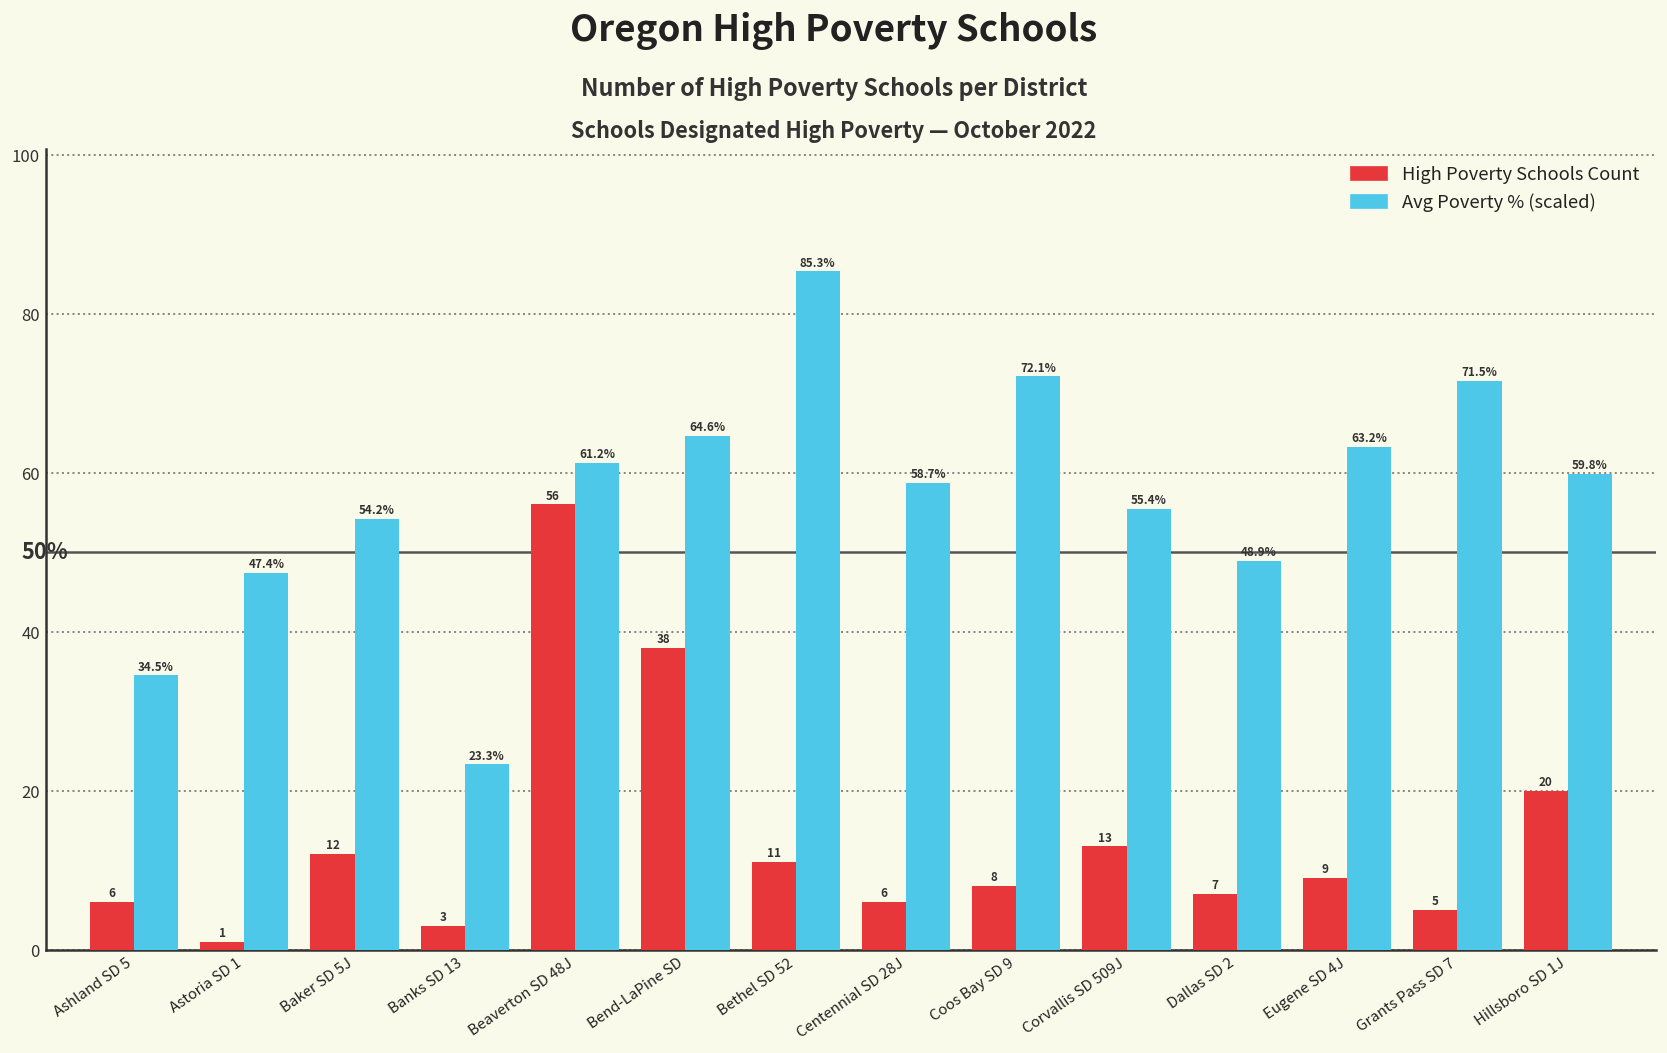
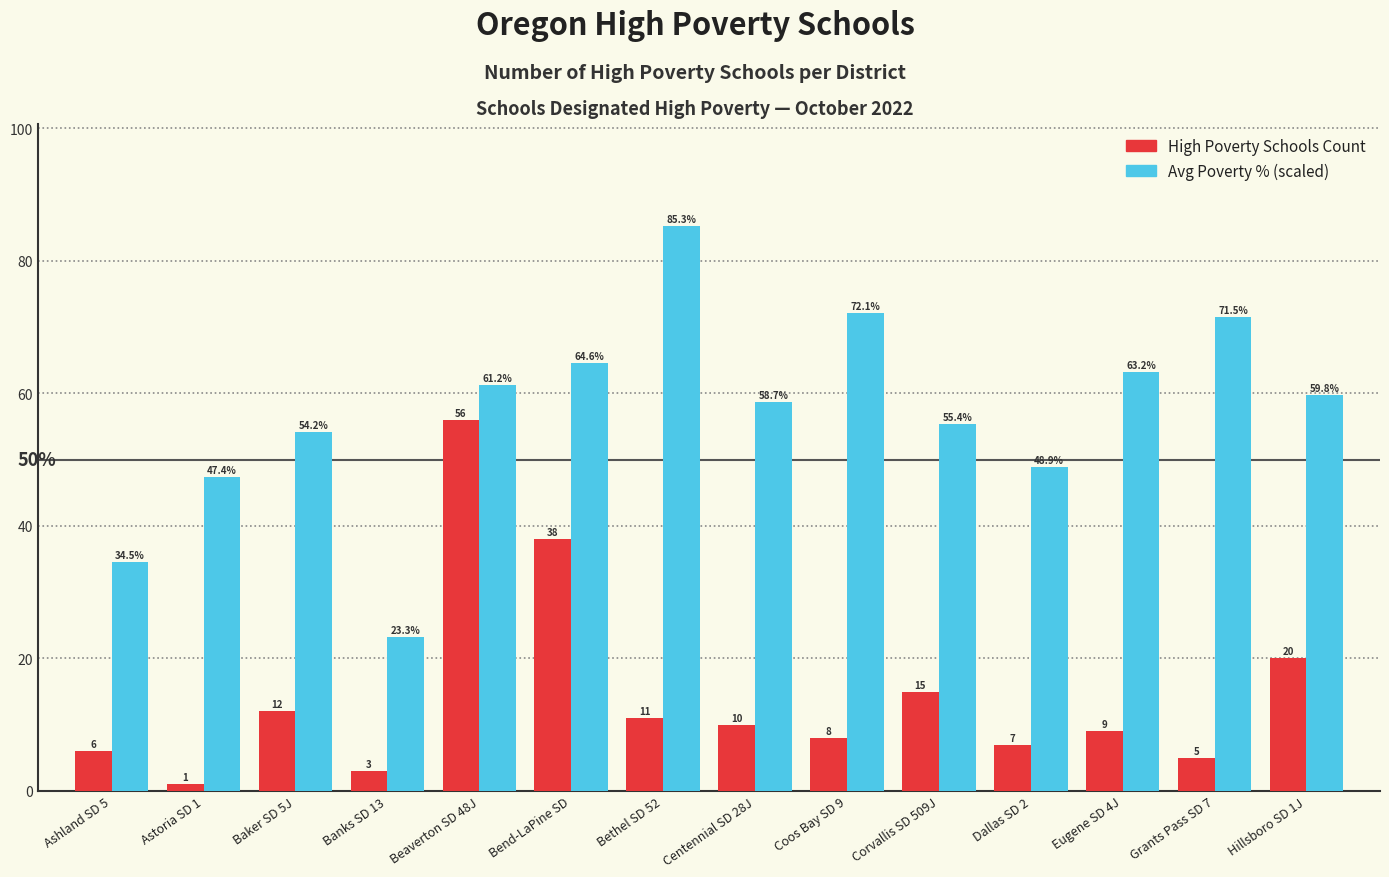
  {
    "High Poverty Schools Count": {
      "Ashland SD 5": 6,
      "Astoria SD 1": 1,
      "Baker SD 5J": 12,
      "Banks SD 13": 3,
      "Beaverton SD 48J": 56,
      "Bend-LaPine SD": 38,
      "Bethel SD 52": 11,
-     "Centennial SD 28J": 6,
+     "Centennial SD 28J": 10,
      "Coos Bay SD 9": 8,
-     "Corvallis SD 509J": 13,
+     "Corvallis SD 509J": 15,
      "Dallas SD 2": 7,
      "Eugene SD 4J": 9,
      "Grants Pass SD 7": 5,
      "Hillsboro SD 1J": 20
    }
  }
